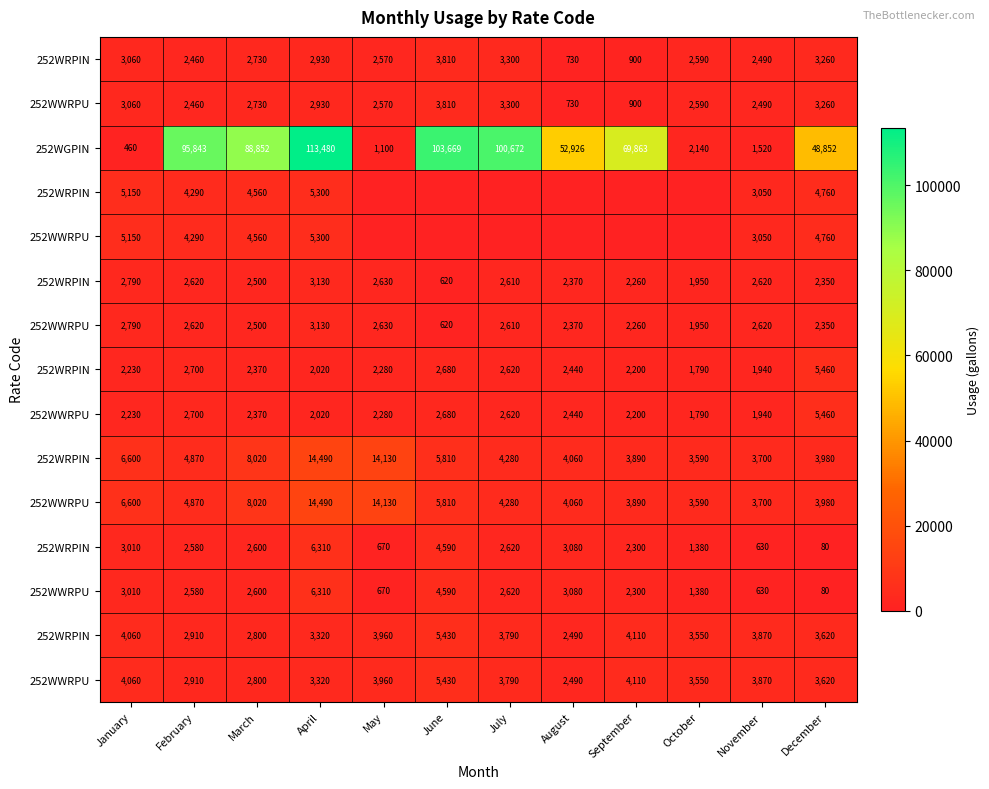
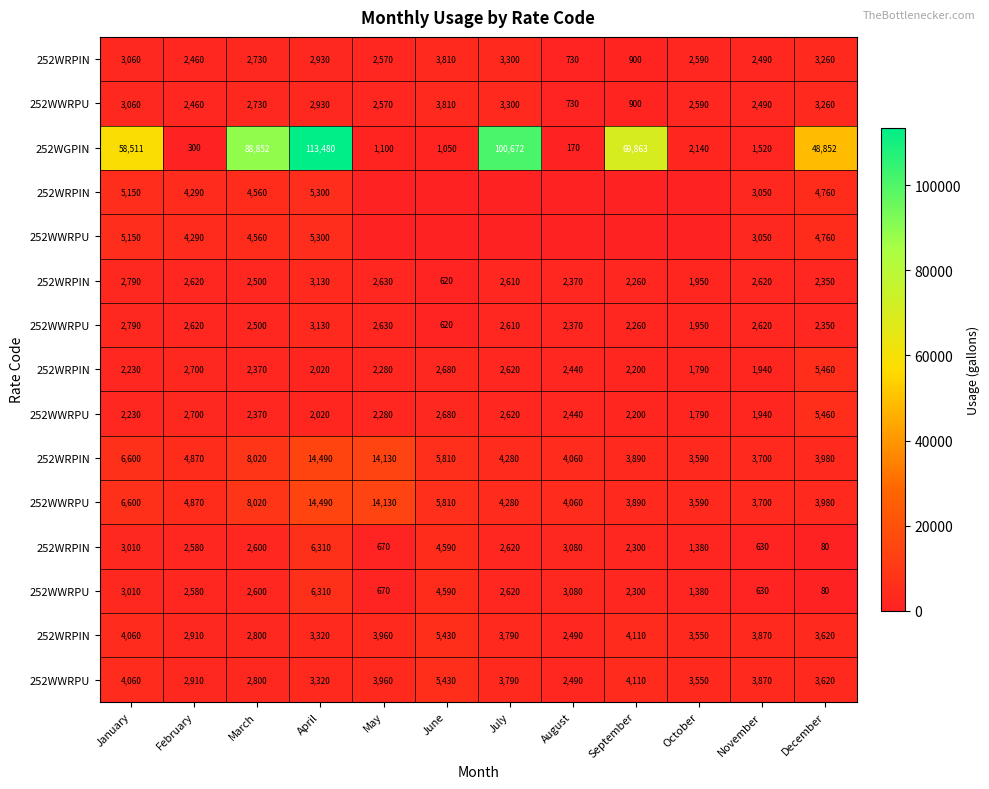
  {
    "252WGPIN": {
-     "January": "460",
-     "February": "95,843",
+     "January": "58,511",
+     "February": "300",
      "March": "88,852",
      "April": "113,480",
      "May": "1,100",
-     "June": "103,669",
+     "June": "1,050",
      "July": "100,672",
-     "August": "52,926",
+     "August": "170",
      "September": "69,863",
      "October": "2,140",
      "November": "1,520",
      "December": "48,852"
    }
  }
